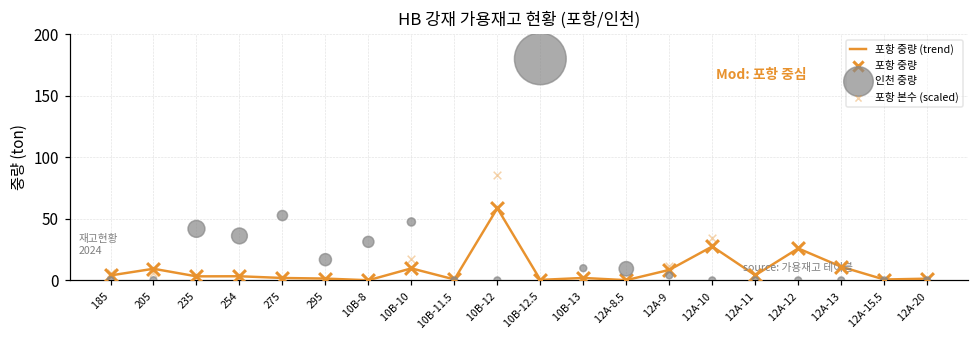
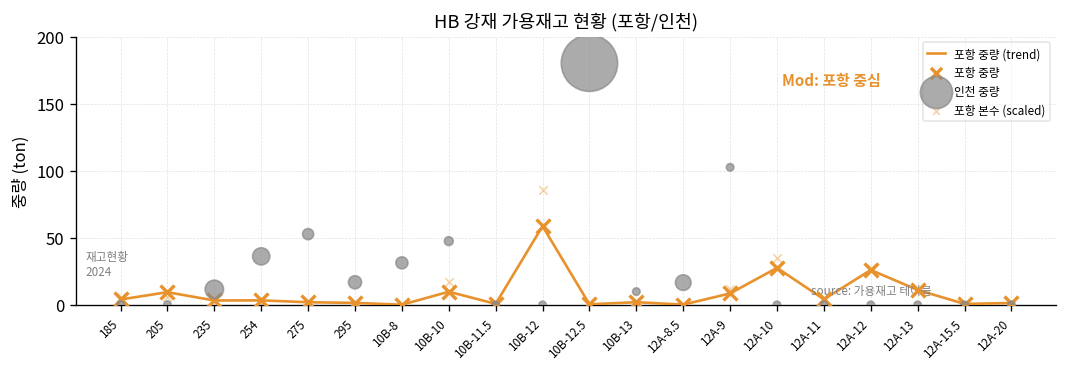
  {
    "인천 중량": {
-     "235": 42,
-     "12A-8.5": 9,
-     "12A-9": 4
+     "235": 12,
+     "12A-8.5": 17,
+     "12A-9": 103
    }
  }
